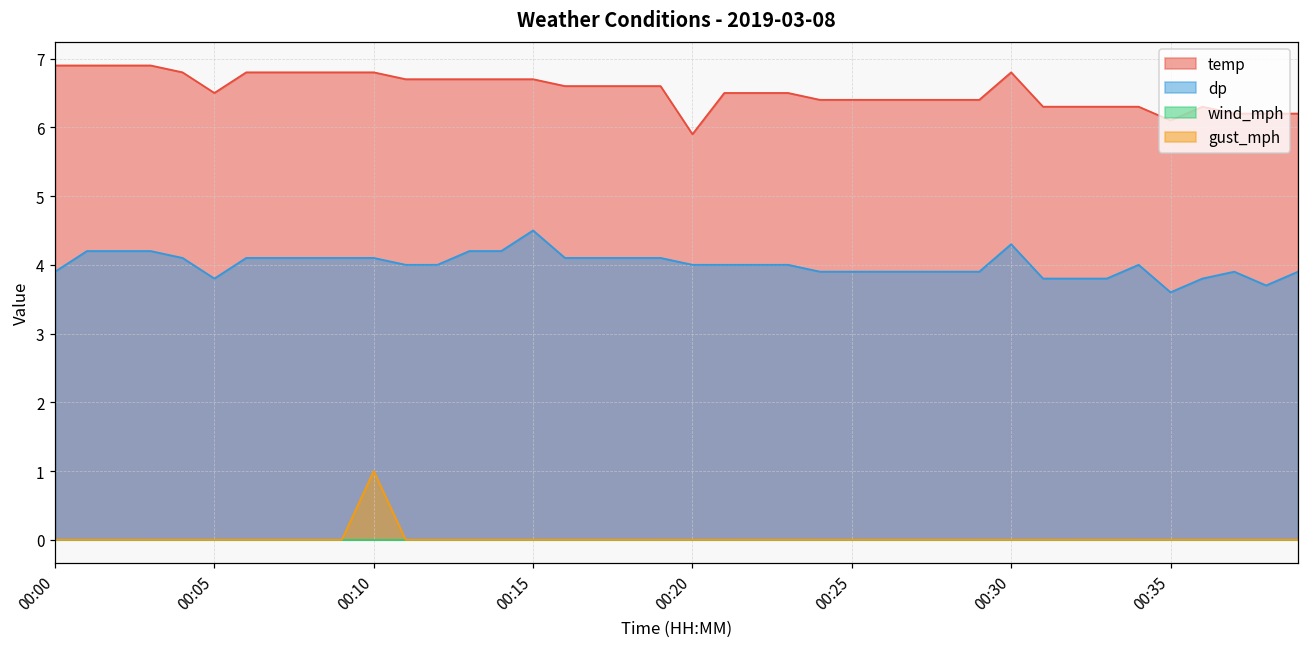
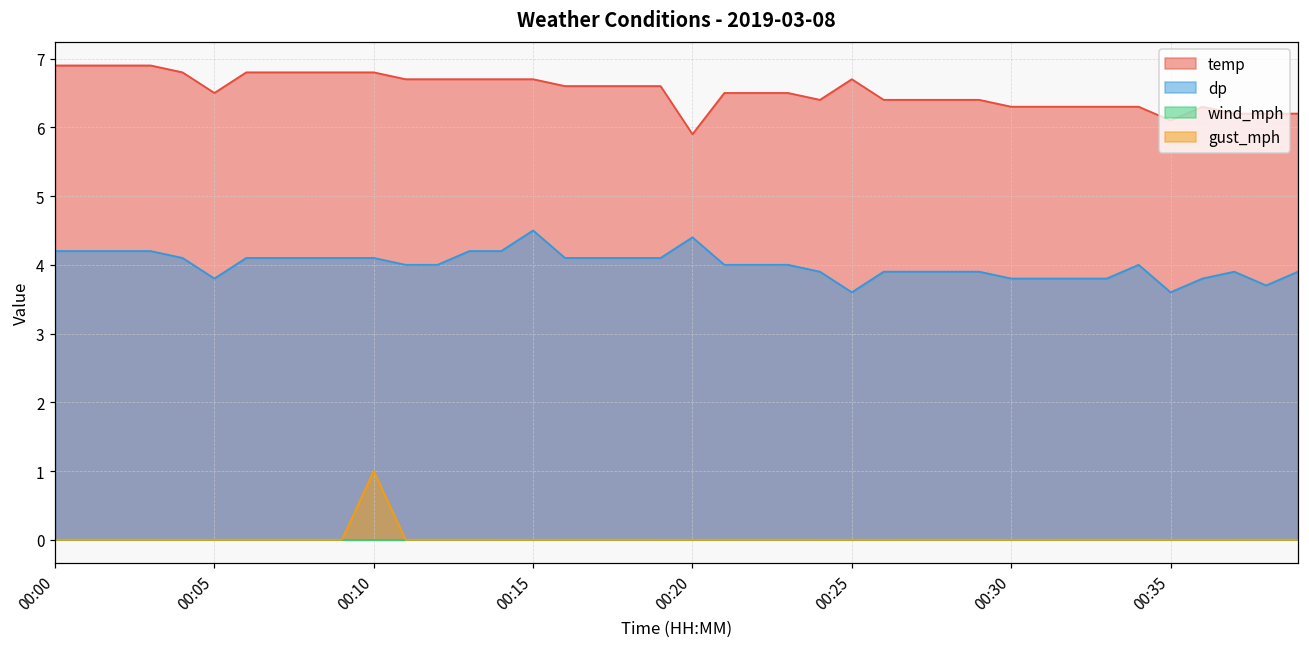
  {
    "temp": {
      "00:00": 6.9,
      "00:05": 6.5,
      "00:10": 6.8,
      "00:15": 6.7,
      "00:20": 5.9,
-     "00:25": 6.4,
-     "00:30": 6.8
+     "00:25": 6.7,
+     "00:30": 6.3
    },
    "dp": {
-     "00:00": 3.9,
+     "00:00": 4.2,
      "00:05": 3.8,
      "00:10": 4.1,
      "00:15": 4.5,
-     "00:20": 4.0,
-     "00:25": 3.9,
-     "00:30": 4.3,
+     "00:20": 4.4,
+     "00:25": 3.6,
+     "00:30": 3.8,
      "00:35": 3.6
    },
    "wind_mph": {
      "00:10": 0.0
    },
    "gust_mph": {
      "00:10": 1.0
    }
  }
